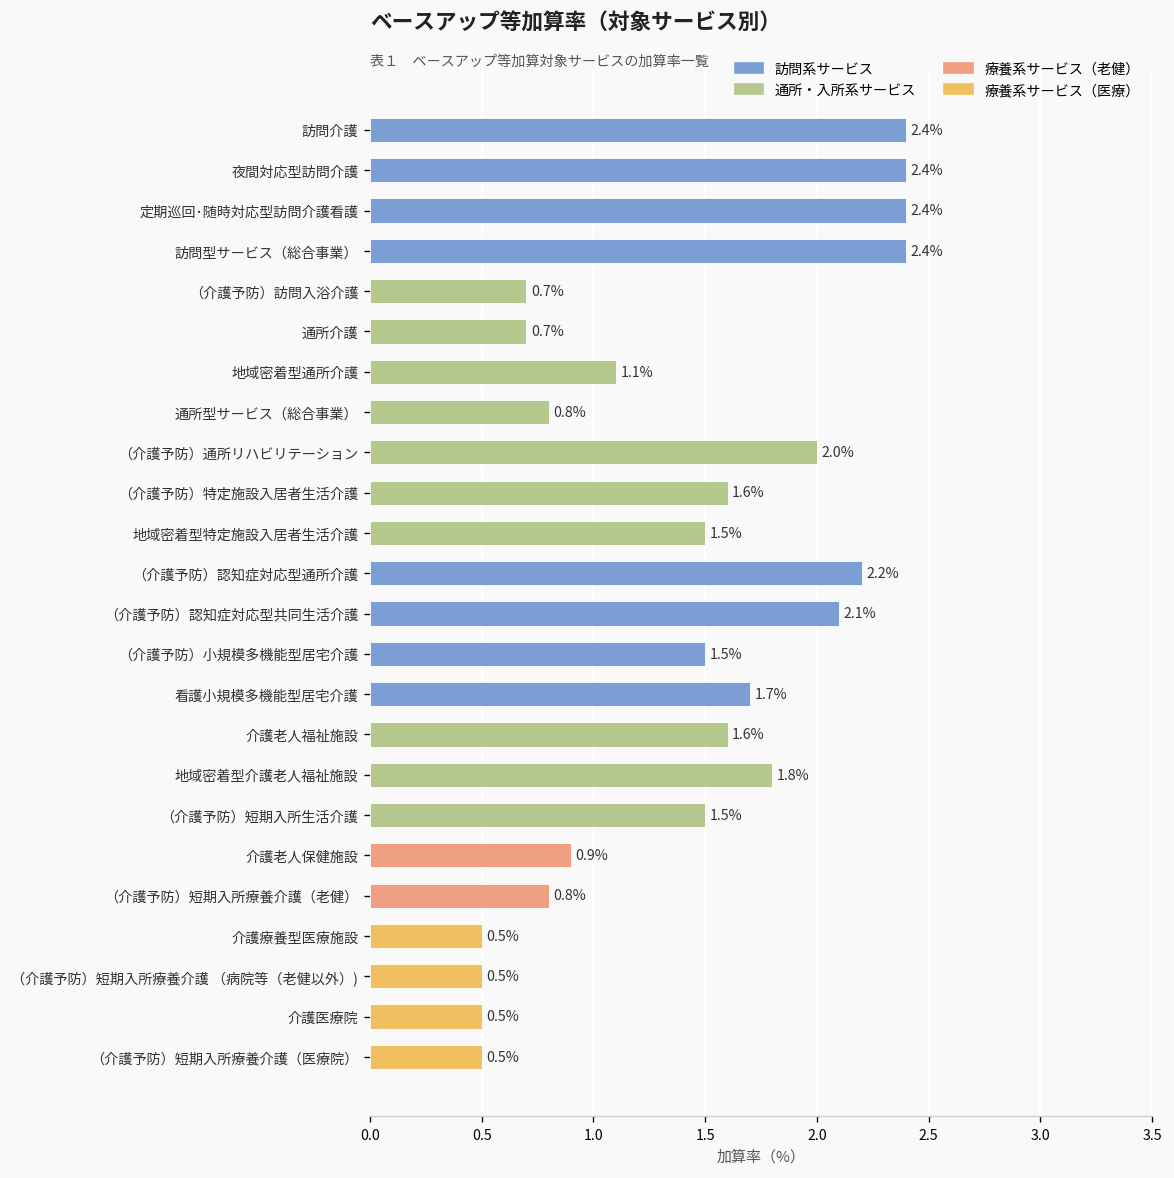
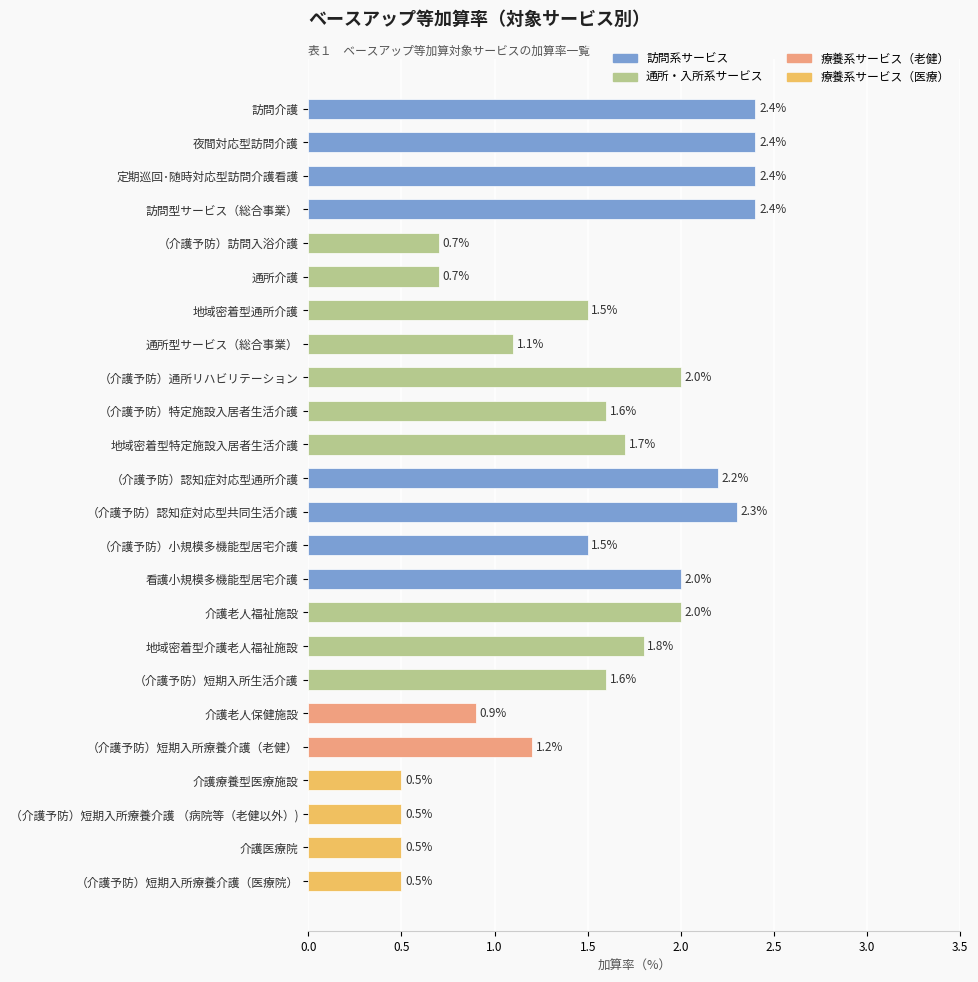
  {
    "訪問介護": "2.4%",
    "夜間対応型訪問介護": "2.4%",
    "定期巡回･随時対応型訪問介護看護": "2.4%",
    "訪問型サービス（総合事業）": "2.4%",
    "（介護予防）訪問入浴介護": "0.7%",
    "通所介護": "0.7%",
-   "地域密着型通所介護": "1.1%",
-   "通所型サービス（総合事業）": "0.8%",
+   "地域密着型通所介護": "1.5%",
+   "通所型サービス（総合事業）": "1.1%",
    "（介護予防）通所リハビリテーション": "2.0%",
    "（介護予防）特定施設入居者生活介護": "1.6%",
-   "地域密着型特定施設入居者生活介護": "1.5%",
+   "地域密着型特定施設入居者生活介護": "1.7%",
    "（介護予防）認知症対応型通所介護": "2.2%",
-   "（介護予防）認知症対応型共同生活介護": "2.1%",
+   "（介護予防）認知症対応型共同生活介護": "2.3%",
    "（介護予防）小規模多機能型居宅介護": "1.5%",
-   "看護小規模多機能型居宅介護": "1.7%",
-   "介護老人福祉施設": "1.6%",
+   "看護小規模多機能型居宅介護": "2.0%",
+   "介護老人福祉施設": "2.0%",
    "地域密着型介護老人福祉施設": "1.8%",
-   "（介護予防）短期入所生活介護": "1.5%",
+   "（介護予防）短期入所生活介護": "1.6%",
    "介護老人保健施設": "0.9%",
-   "（介護予防）短期入所療養介護（老健）": "0.8%",
+   "（介護予防）短期入所療養介護（老健）": "1.2%",
    "介護療養型医療施設": "0.5%",
    "（介護予防）短期入所療養介護 （病院等（老健以外）)": "0.5%",
    "介護医療院": "0.5%",
    "（介護予防）短期入所療養介護（医療院）": "0.5%"
  }
